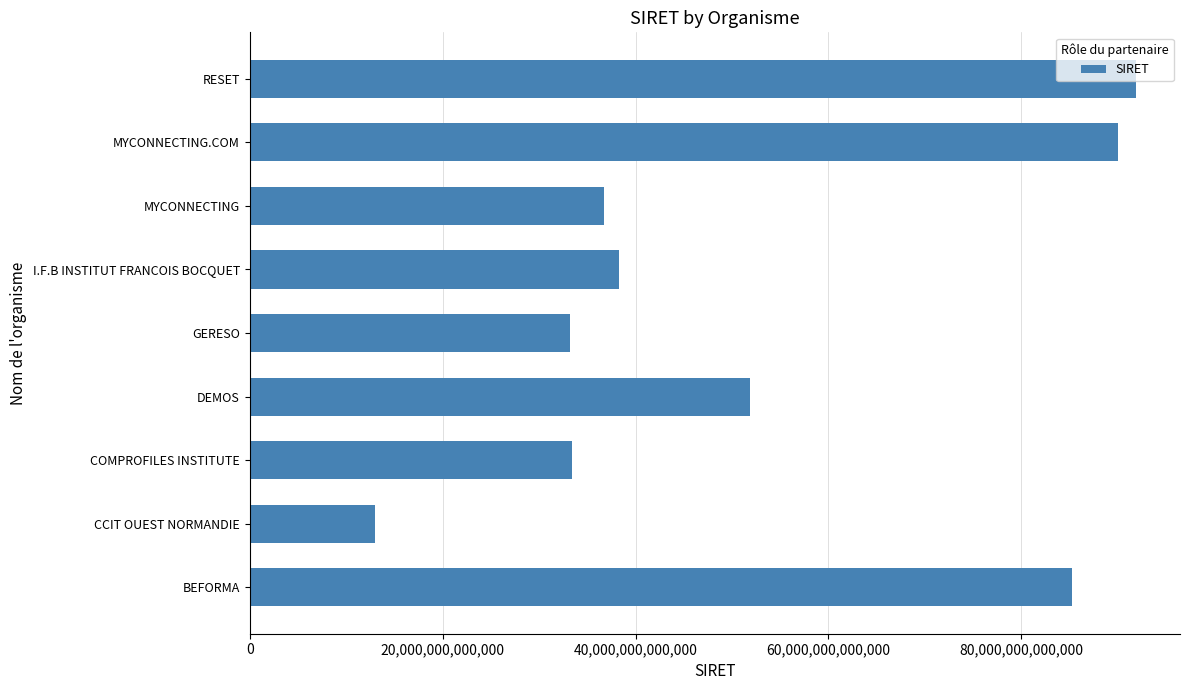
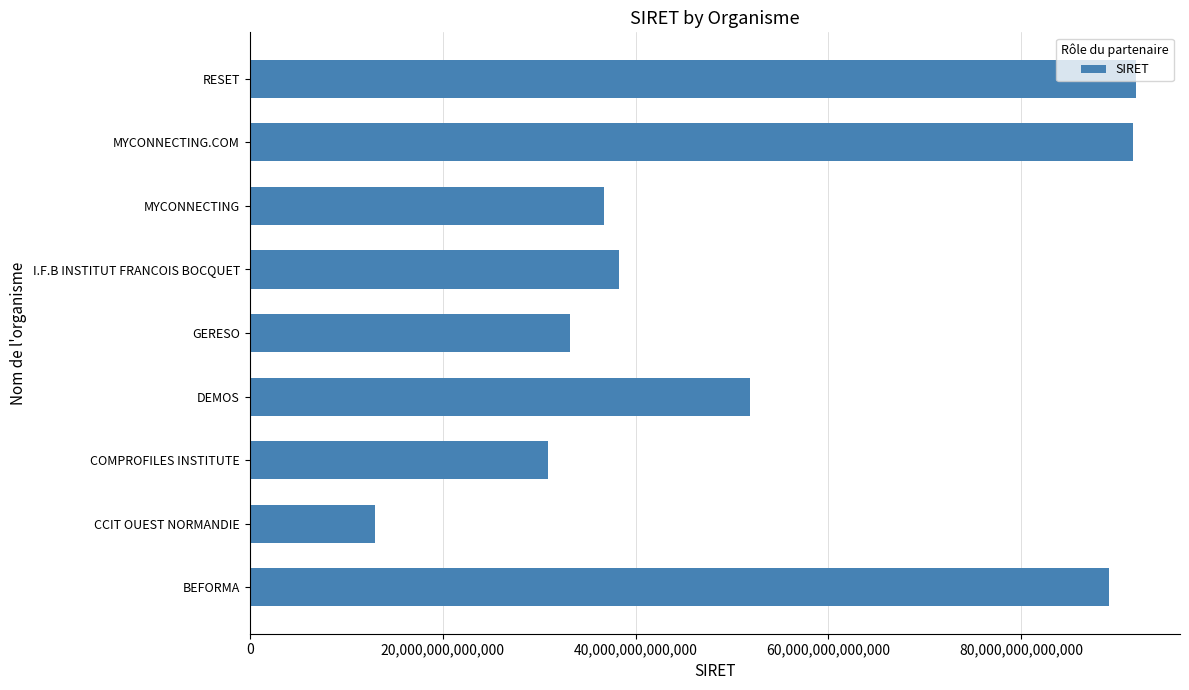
  {
-   "MYCONNECTING.COM": "90,000,000,000,000",
+   "MYCONNECTING.COM": "92,000,000,000,000",
    "MYCONNECTING": "37,000,000,000,000",
    "I.F.B INSTITUT FRANCOIS BOCQUET": "38,000,000,000,000",
    "GERESO": "33,000,000,000,000",
    "DEMOS": "52,000,000,000,000",
-   "COMPROFILES INSTITUTE": "33,000,000,000,000",
+   "COMPROFILES INSTITUTE": "31,000,000,000,000",
    "CCIT OUEST NORMANDIE": "13,000,000,000,000",
-   "BEFORMA": "85,000,000,000,000"
+   "BEFORMA": "89,000,000,000,000"
  }
